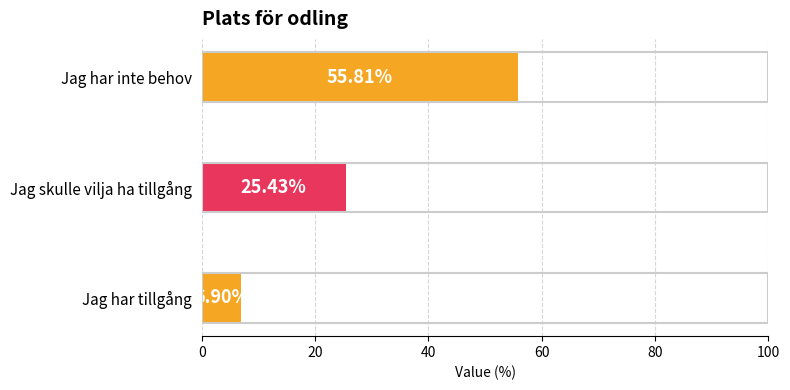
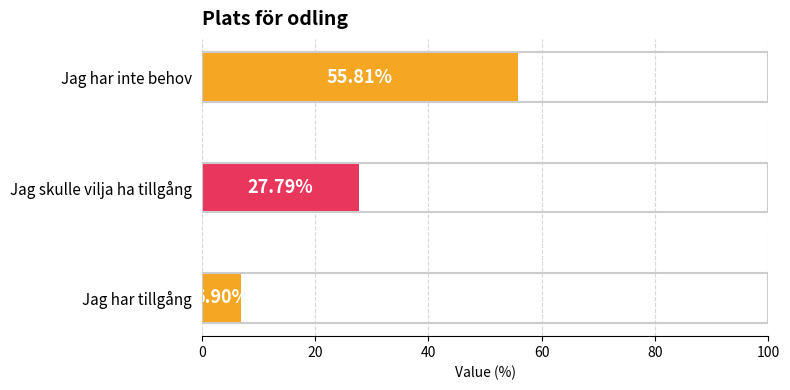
  {
    "Jag har inte behov": "55.81%",
-   "Jag skulle vilja ha tillgång": "25.43%",
+   "Jag skulle vilja ha tillgång": "27.79%",
    "Jag har tillgång": "6.90%"
  }
